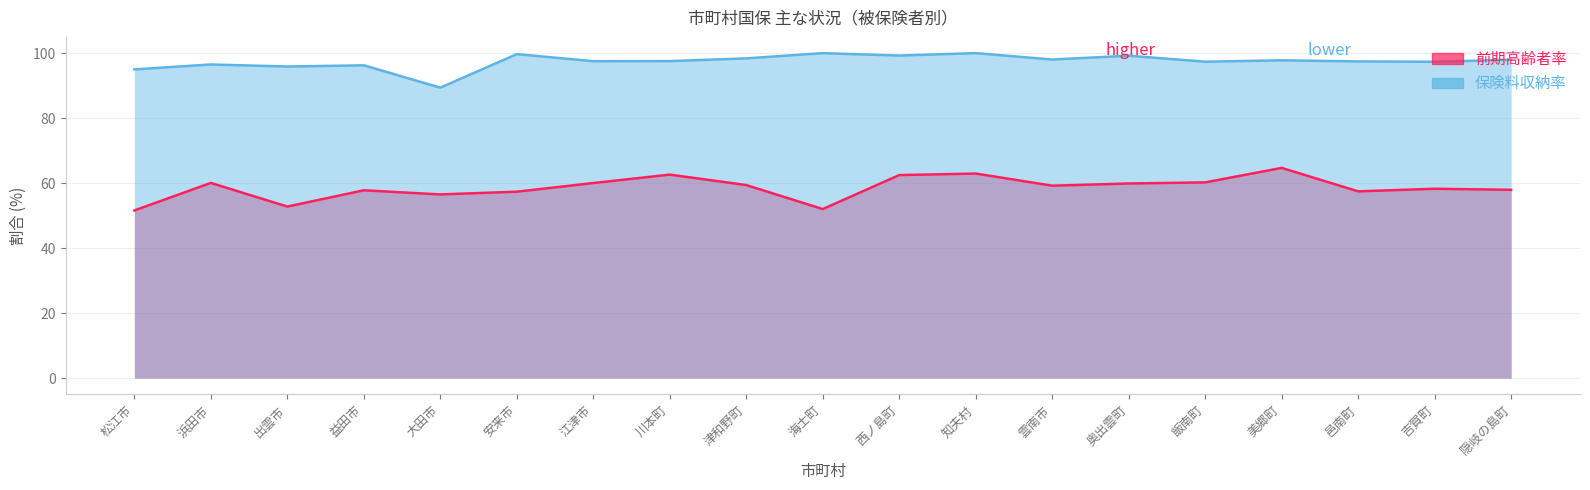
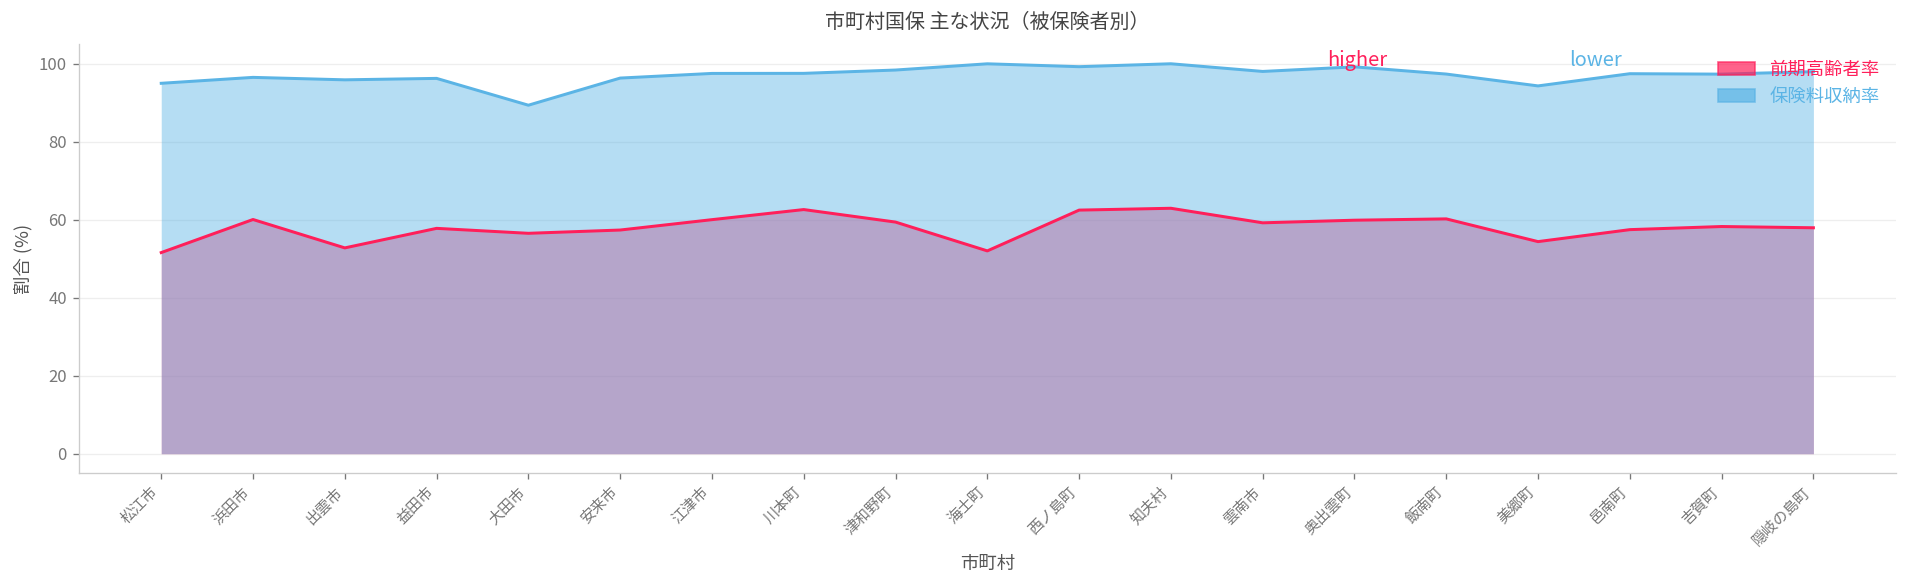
  {
    "前期高齢者率": {
      "松江市": 52,
      "浜田市": 60,
      "出雲市": 53,
      "益田市": 58,
      "大田市": 57,
      "安来市": 57,
      "江津市": 60,
      "川本町": 63,
      "津和野町": 59,
      "海士町": 52,
      "西ノ島町": 62,
      "知夫村": 63,
      "雲南市": 59,
      "奥出雲町": 60,
      "飯南町": 60,
-     "美郷町": 65,
+     "美郷町": 54,
      "邑南町": 57,
      "吉賀町": 58,
      "隠岐の島町": 58
    },
    "保険料収納率": {
      "松江市": 95,
      "浜田市": 97,
      "出雲市": 96,
      "益田市": 96,
      "大田市": 89,
-     "安来市": 100,
+     "安来市": 96,
      "江津市": 98,
      "川本町": 98,
      "津和野町": 98,
      "海士町": 100,
      "西ノ島町": 99,
      "知夫村": 100,
      "雲南市": 98,
      "奥出雲町": 99,
      "飯南町": 97,
-     "美郷町": 98,
+     "美郷町": 94,
      "邑南町": 97,
      "吉賀町": 97,
      "隠岐の島町": 98
    }
  }
